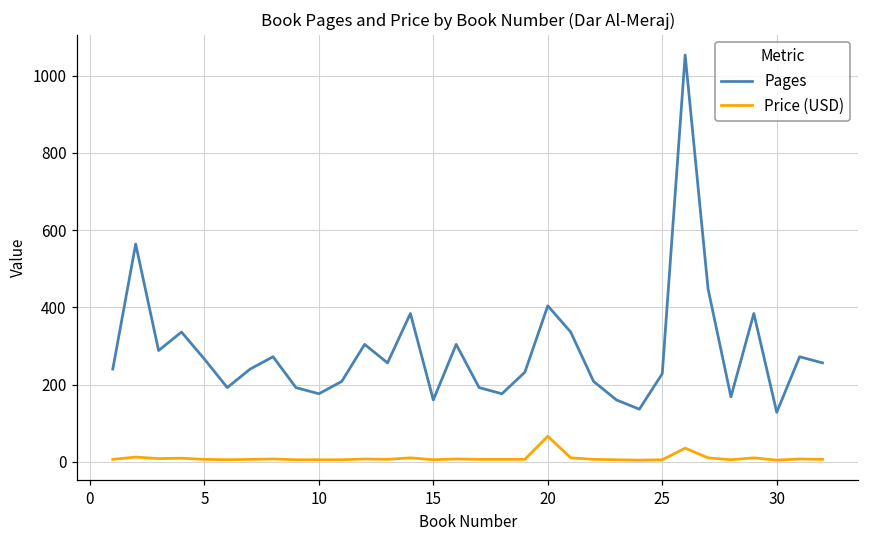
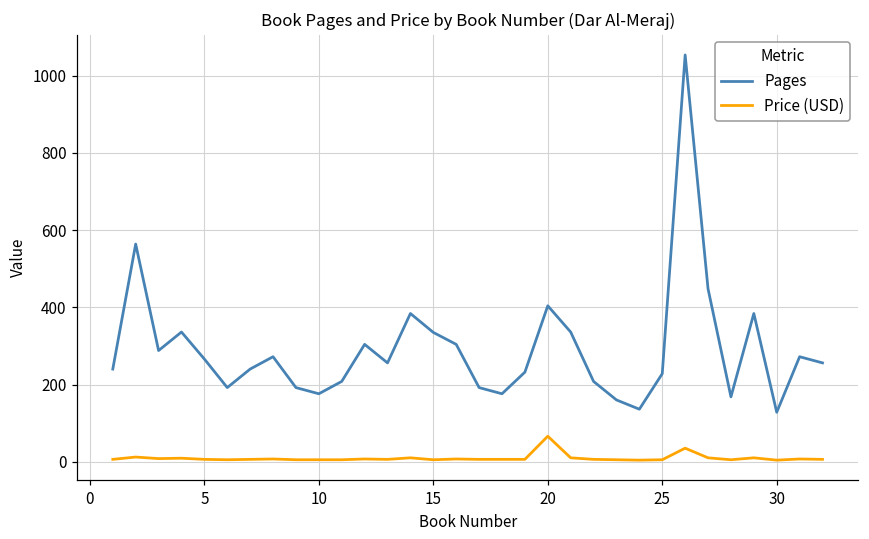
  {
    "Pages": {
      "5": 270,
      "10": 180,
-     "15": 160,
+     "15": 340,
      "20": 400,
      "25": 230,
      "30": 130
    },
    "Price (USD)": {
      "5": 10,
      "10": 10,
      "15": 10,
      "20": 70,
      "25": 10,
      "30": 0
    }
  }
